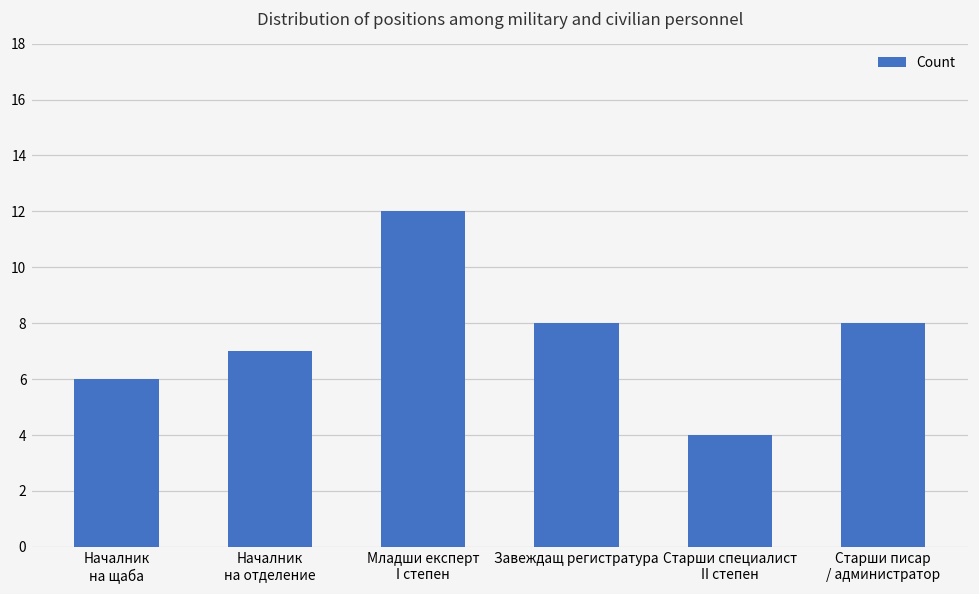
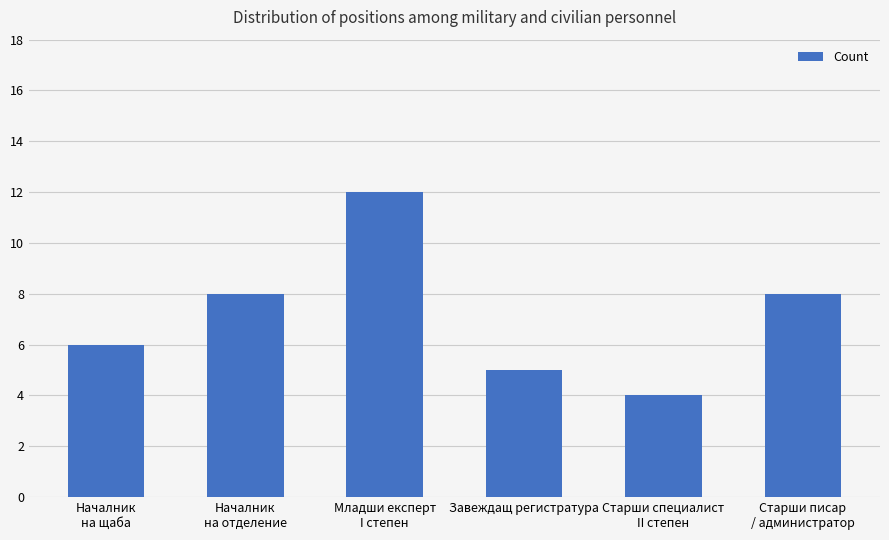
  {
    "Началник на щаба": 6,
-   "Началник на отделение": 7,
+   "Началник на отделение": 8,
    "Младши експерт I степен": 12,
-   "Завеждащ регистратура": 8,
+   "Завеждащ регистратура": 5,
    "Старши специалист II степен": 4,
    "Старши писар / администратор": 8
  }
